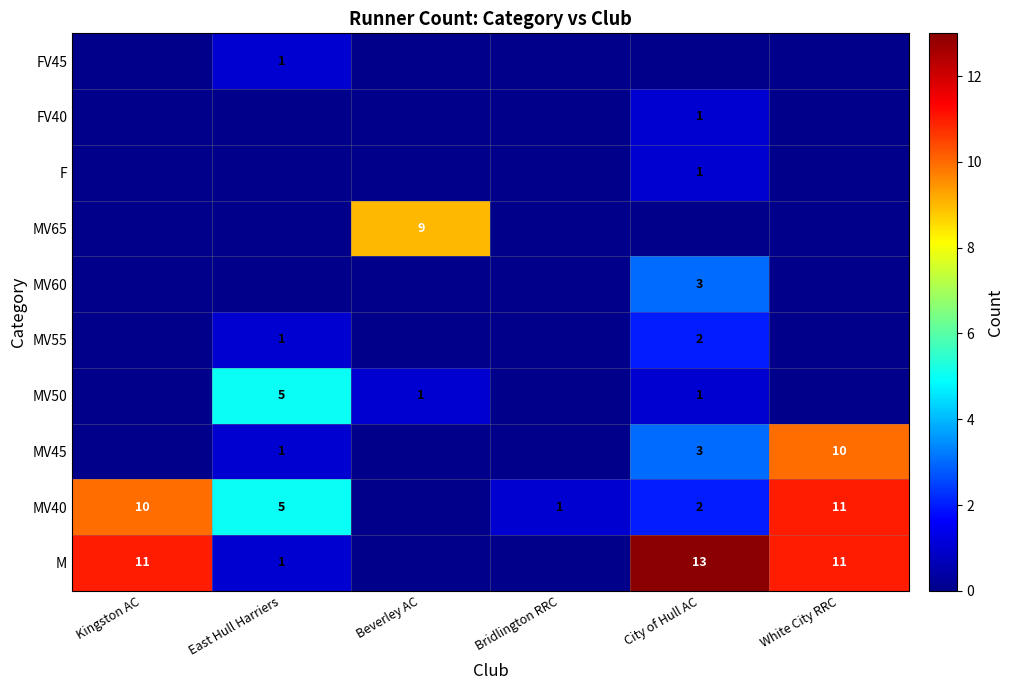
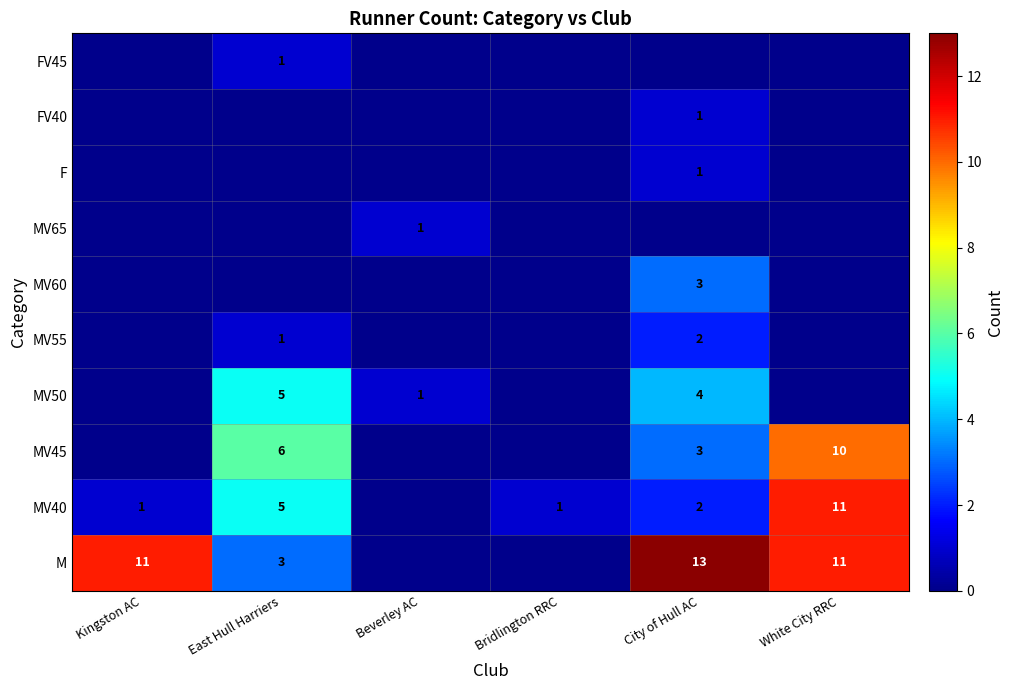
  {
    "FV45": {
      "East Hull Harriers": 1
    },
    "FV40": {
      "City of Hull AC": 1
    },
    "F": {
      "City of Hull AC": 1
    },
    "MV65": {
-     "Beverley AC": 9
+     "Beverley AC": 1
    },
    "MV60": {
      "City of Hull AC": 3
    },
    "MV55": {
      "East Hull Harriers": 1,
      "City of Hull AC": 2
    },
    "MV50": {
      "East Hull Harriers": 5,
      "Beverley AC": 1,
-     "City of Hull AC": 1
+     "City of Hull AC": 4
    },
    "MV45": {
-     "East Hull Harriers": 1,
+     "East Hull Harriers": 6,
      "City of Hull AC": 3,
      "White City RRC": 10
    },
    "MV40": {
-     "Kingston AC": 10,
+     "Kingston AC": 1,
      "East Hull Harriers": 5,
      "Bridlington RRC": 1,
      "City of Hull AC": 2,
      "White City RRC": 11
    },
    "M": {
      "Kingston AC": 11,
-     "East Hull Harriers": 1,
+     "East Hull Harriers": 3,
      "City of Hull AC": 13,
      "White City RRC": 11
    }
  }
